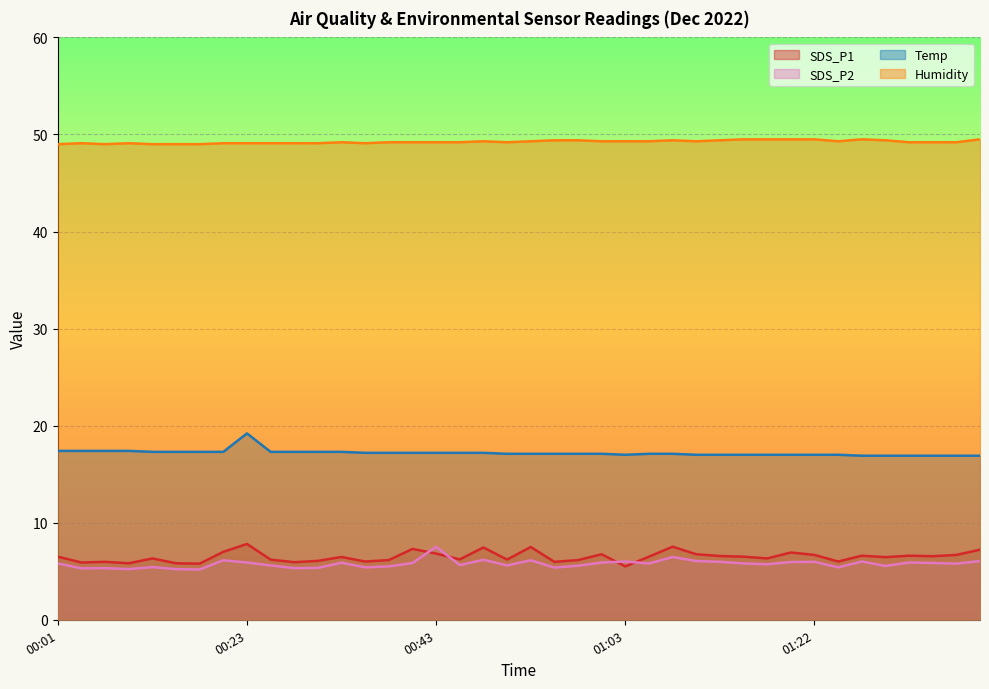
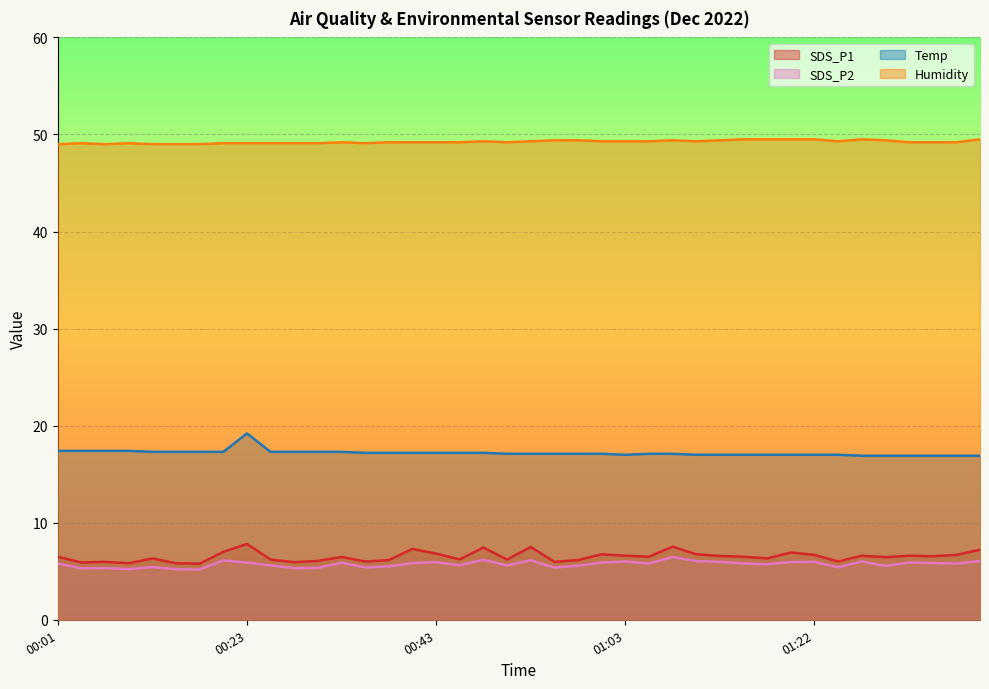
  {
    "SDS_P1": {
      "00:01": 7,
      "00:23": 8,
      "00:43": 7,
-     "01:03": 6,
+     "01:03": 7,
      "01:22": 7
    },
    "SDS_P2": {
      "00:01": 6,
      "00:23": 6,
-     "00:43": 8,
+     "00:43": 6,
      "01:03": 6,
      "01:22": 6
    },
    "Temp": {
      "00:01": 17,
      "00:23": 19,
      "00:43": 17,
      "01:03": 17,
      "01:22": 17
    },
    "Humidity": {
      "00:01": 49,
      "00:23": 49,
      "00:43": 49,
      "01:03": 49,
      "01:22": 50
    }
  }
